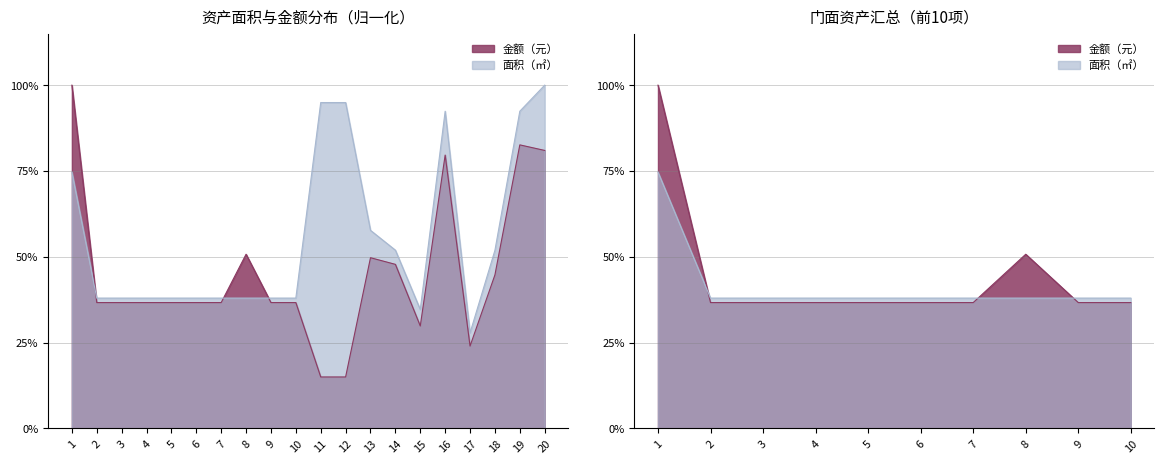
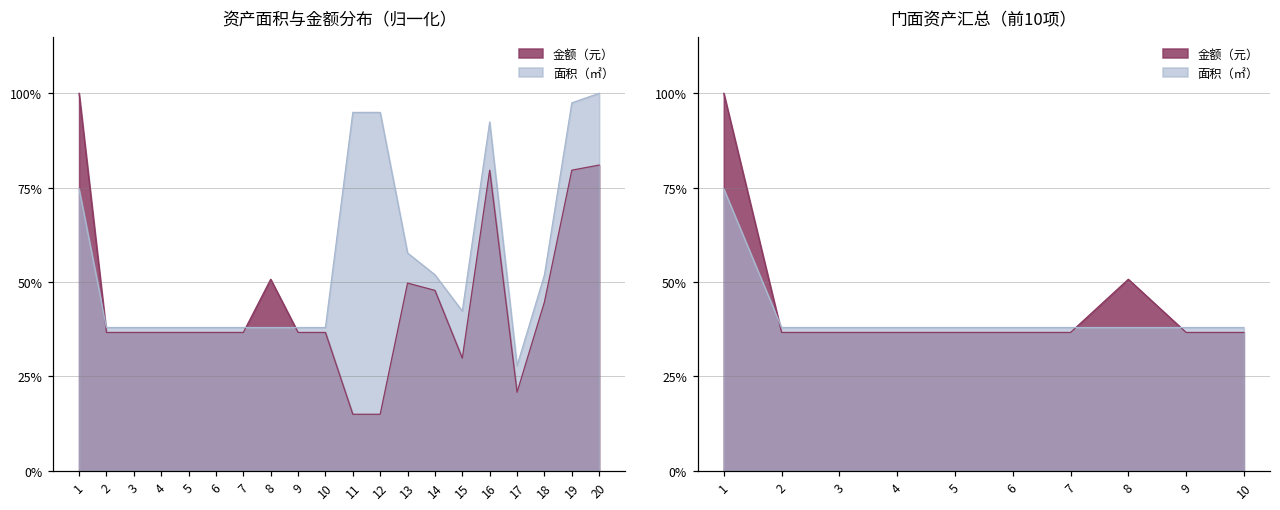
  {
    "资产面积与金额分布（归一化）": {
      "金额（元）": {
        "1": "100%",
        "2": "37%",
        "3": "37%",
        "4": "37%",
        "5": "37%",
        "6": "37%",
        "7": "37%",
        "8": "51%",
        "9": "37%",
        "10": "37%",
        "11": "15%",
        "12": "15%",
        "13": "50%",
        "14": "48%",
        "15": "30%",
        "16": "80%",
-       "17": "24%",
+       "17": "21%",
        "18": "45%",
-       "19": "83%",
+       "19": "80%",
        "20": "81%"
      },
      "面积（㎡）": {
        "1": "75%",
        "2": "38%",
        "3": "38%",
        "4": "38%",
        "5": "38%",
        "6": "38%",
        "7": "38%",
        "8": "38%",
        "9": "38%",
        "10": "38%",
        "11": "95%",
        "12": "95%",
        "13": "58%",
        "14": "52%",
-       "15": "35%",
+       "15": "42%",
        "16": "92%",
        "17": "28%",
        "18": "52%",
-       "19": "92%",
+       "19": "97%",
        "20": "100%"
      }
    },
    "门面资产汇总（前10项）": {
      "金额（元）": {
        "1": "100%",
        "2": "37%",
        "3": "37%",
        "4": "37%",
        "5": "37%",
        "6": "37%",
        "7": "37%",
        "8": "51%",
        "9": "37%",
        "10": "37%"
      },
      "面积（㎡）": {
        "1": "75%",
        "2": "38%",
        "3": "38%",
        "4": "38%",
        "5": "38%",
        "6": "38%",
        "7": "38%",
        "8": "38%",
        "9": "38%",
        "10": "38%"
      }
    }
  }
